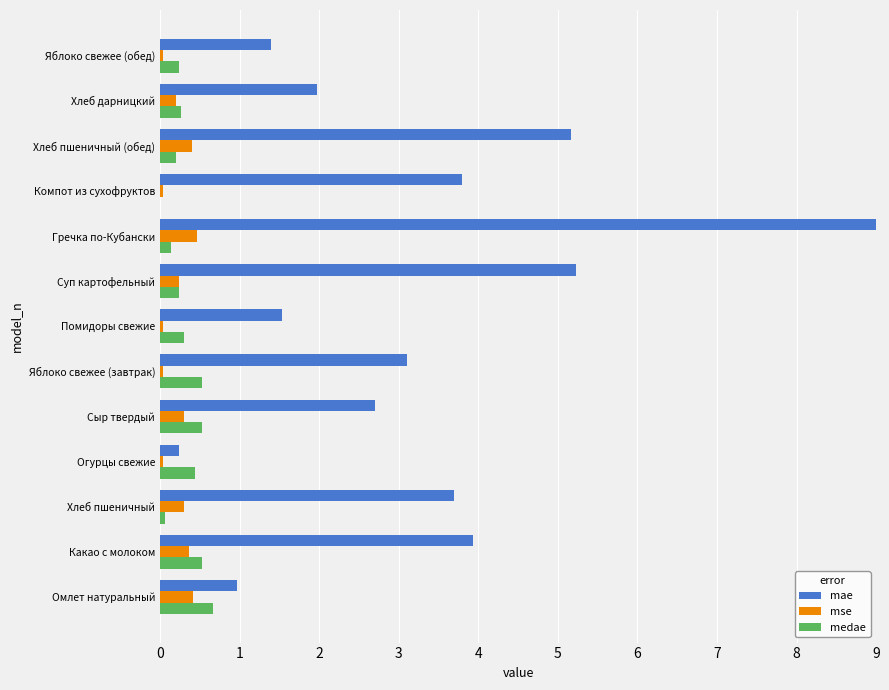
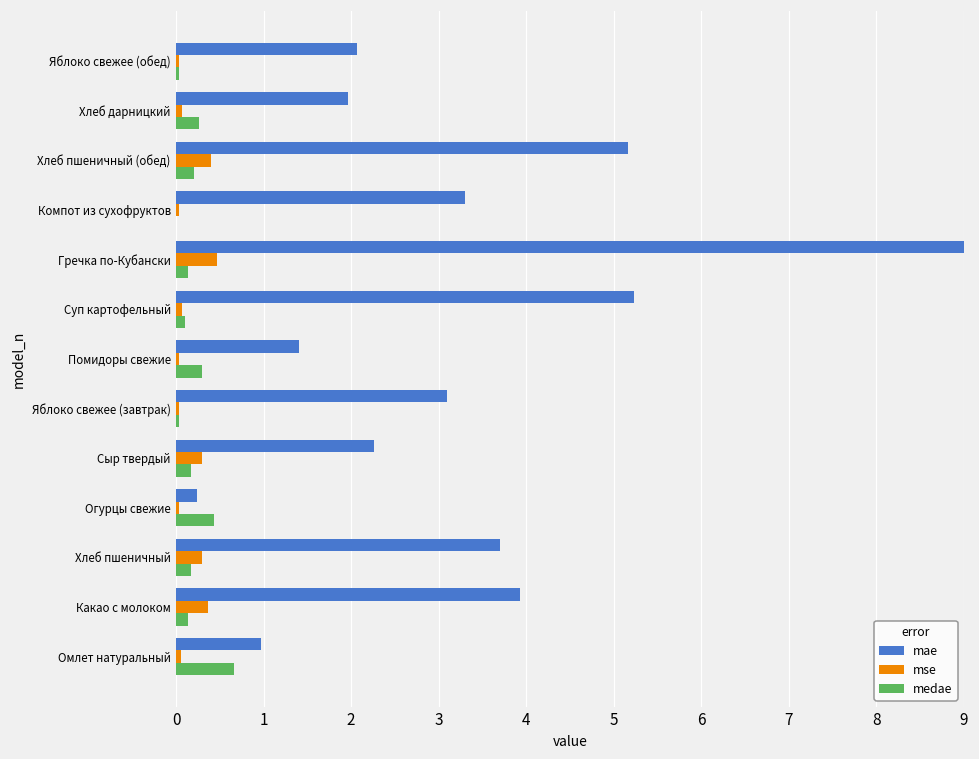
  {
    "mae": {
-     "Яблоко свежее (обед)": 1.4,
+     "Яблоко свежее (обед)": 2.1,
      "Хлеб дарницкий": 2.0,
      "Хлеб пшеничный (обед)": 5.2,
-     "Компот из сухофруктов": 3.8,
+     "Компот из сухофруктов": 3.3,
      "Суп картофельный": 5.2,
-     "Помидоры свежие": 1.5,
+     "Помидоры свежие": 1.4,
      "Яблоко свежее (завтрак)": 3.1,
-     "Сыр твердый": 2.7,
+     "Сыр твердый": 2.3,
      "Огурцы свежие": 0.2,
      "Хлеб пшеничный": 3.7,
      "Какао с молоком": 3.9,
      "Омлет натуральный": 1.0
    },
    "mse": {
      "Яблоко свежее (обед)": 0.0,
-     "Хлеб дарницкий": 0.2,
+     "Хлеб дарницкий": 0.1,
      "Хлеб пшеничный (обед)": 0.4,
      "Компот из сухофруктов": 0.0,
      "Гречка по-Кубански": 0.5,
-     "Суп картофельный": 0.2,
+     "Суп картофельный": 0.1,
      "Помидоры свежие": 0.0,
      "Яблоко свежее (завтрак)": 0.0,
      "Сыр твердый": 0.3,
      "Огурцы свежие": 0.0,
      "Хлеб пшеничный": 0.3,
      "Какао с молоком": 0.4,
-     "Омлет натуральный": 0.4
+     "Омлет натуральный": 0.1
    },
    "medae": {
-     "Яблоко свежее (обед)": 0.2,
+     "Яблоко свежее (обед)": 0.0,
      "Хлеб дарницкий": 0.3,
      "Хлеб пшеничный (обед)": 0.2,
      "Компот из сухофруктов": 0.0,
      "Гречка по-Кубански": 0.1,
-     "Суп картофельный": 0.2,
+     "Суп картофельный": 0.1,
      "Помидоры свежие": 0.3,
-     "Яблоко свежее (завтрак)": 0.5,
-     "Сыр твердый": 0.5,
+     "Яблоко свежее (завтрак)": 0.0,
+     "Сыр твердый": 0.2,
      "Огурцы свежие": 0.4,
-     "Хлеб пшеничный": 0.1,
-     "Какао с молоком": 0.5,
+     "Хлеб пшеничный": 0.2,
+     "Какао с молоком": 0.1,
      "Омлет натуральный": 0.7
    }
  }
